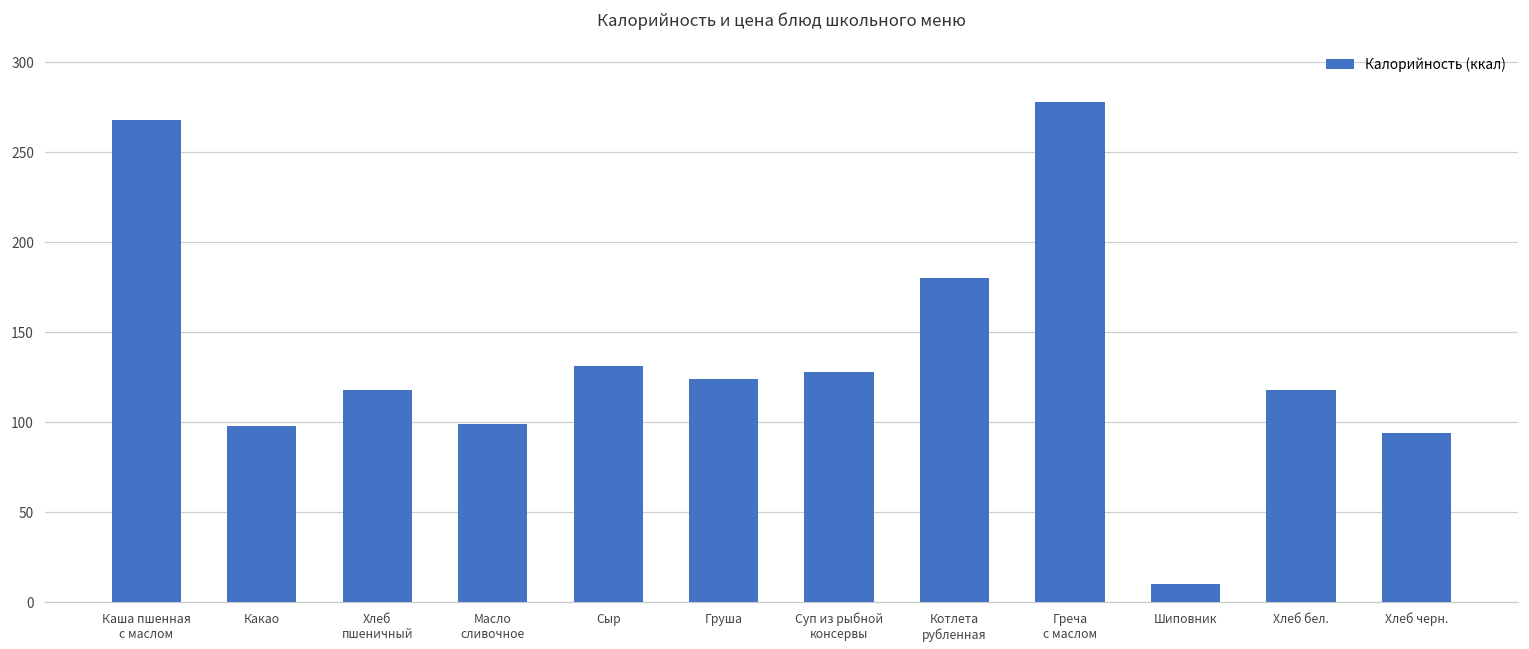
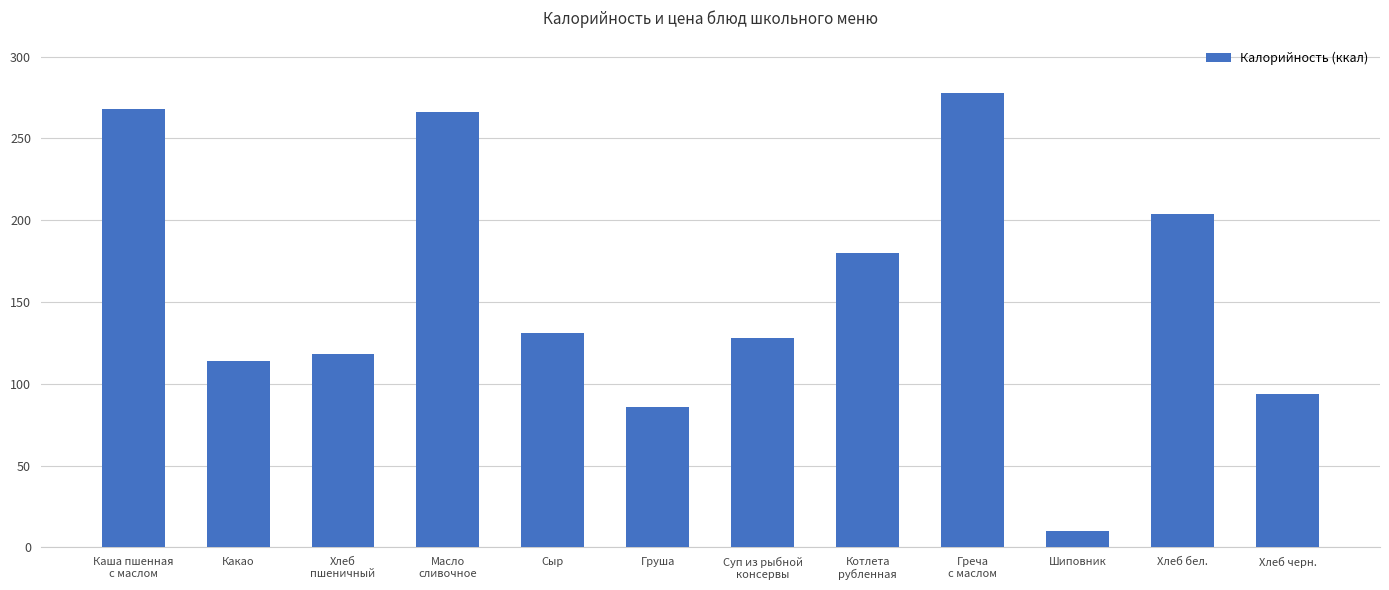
  {
    "Каша пшенная с маслом": 268,
-   "Какао": 98,
+   "Какао": 114,
    "Хлеб пшеничный": 118,
-   "Масло сливочное": 99,
+   "Масло сливочное": 266,
    "Сыр": 131,
-   "Груша": 124,
+   "Груша": 86,
    "Суп из рыбной консервы": 128,
    "Котлета рубленная": 180,
    "Греча с маслом": 278,
    "Шиповник": 10,
-   "Хлеб бел.": 118,
+   "Хлеб бел.": 204,
    "Хлеб черн.": 94
  }
